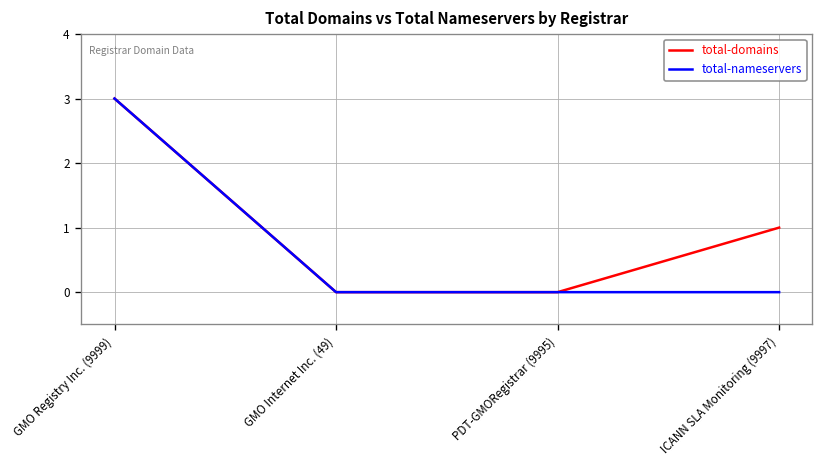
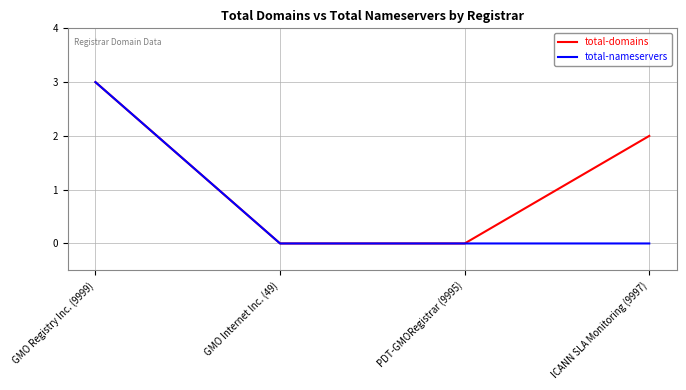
  {
    "total-domains": {
-     "ICANN SLA Monitoring (9997)": 1
+     "ICANN SLA Monitoring (9997)": 2
    },
    "total-nameservers": {
      "ICANN SLA Monitoring (9997)": 0
    }
  }
